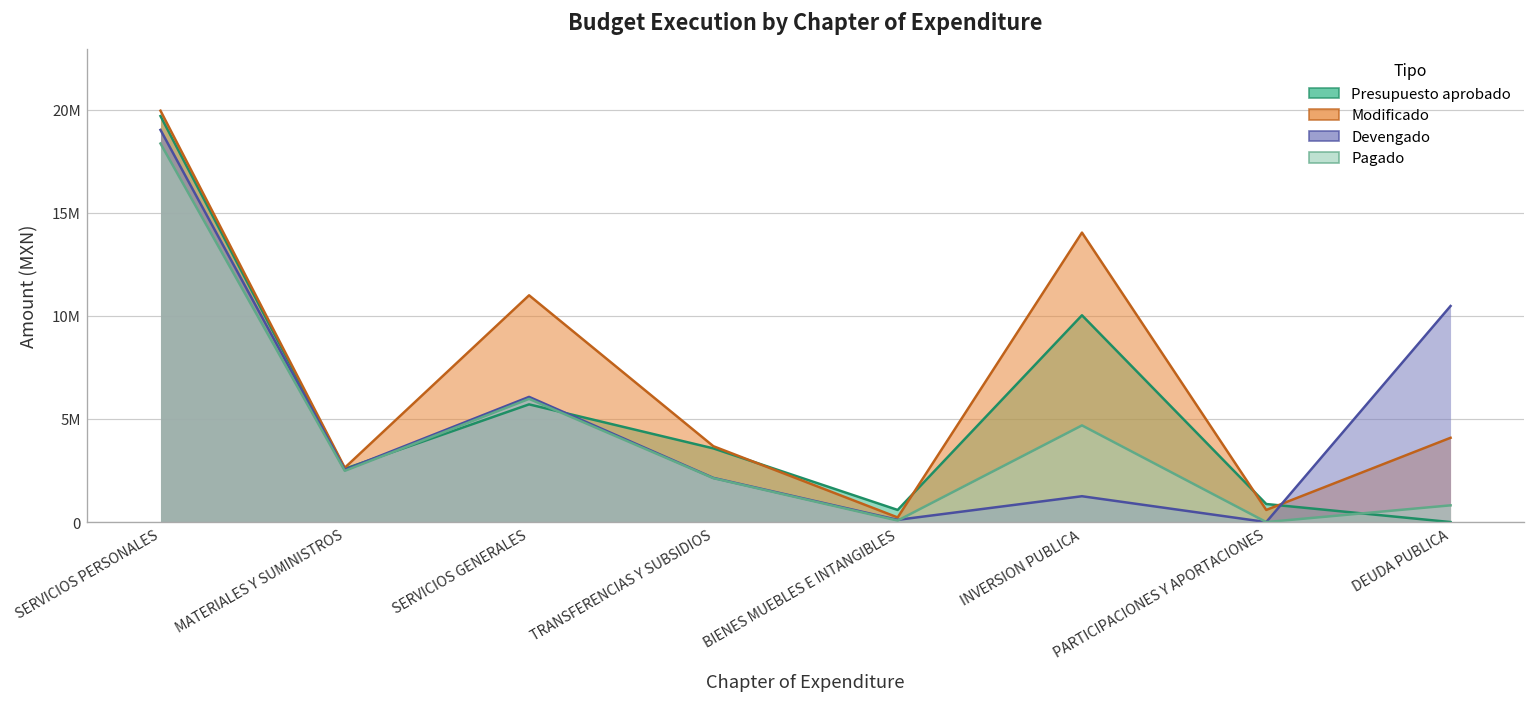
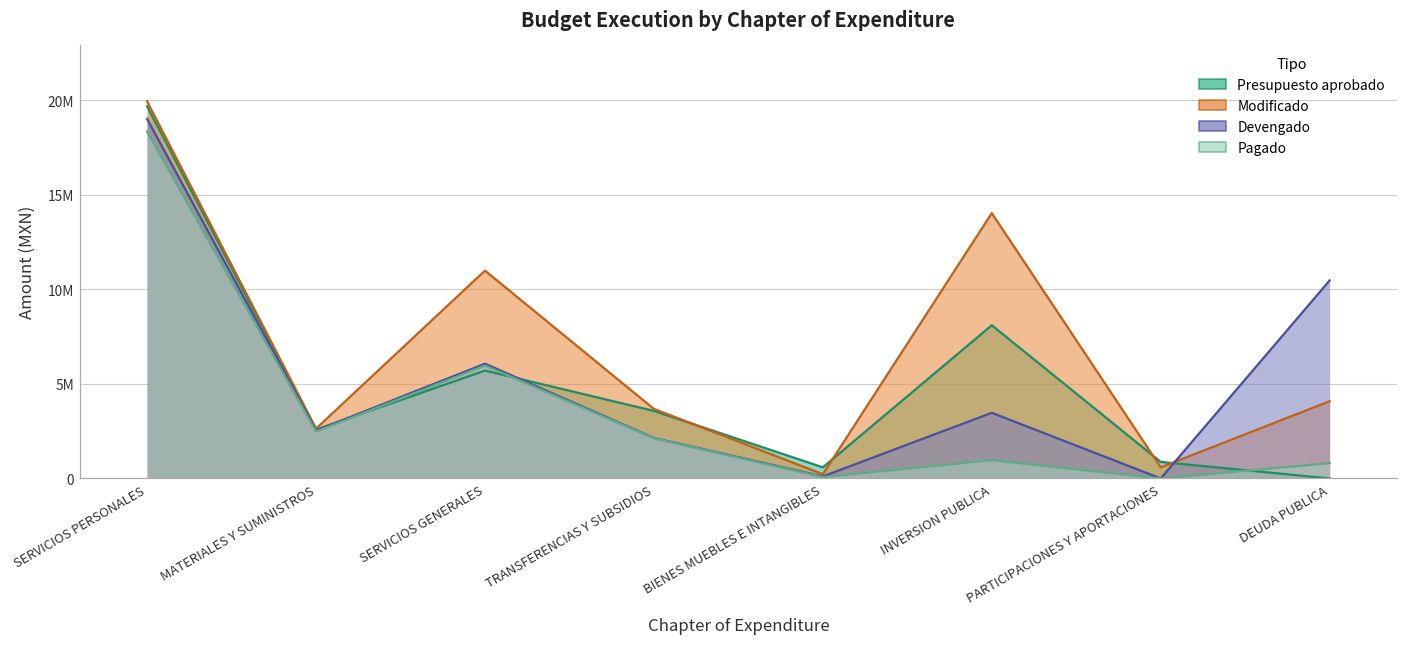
  {
    "Presupuesto aprobado": {
      "SERVICIOS PERSONALES": 19700000,
      "SERVICIOS GENERALES": 5700000,
      "BIENES MUEBLES E INTANGIBLES": 600000,
-     "INVERSION PUBLICA": 10000000,
+     "INVERSION PUBLICA": 8100000,
      "PARTICIPACIONES Y APORTACIONES": 900000,
      "DEUDA PUBLICA": 0
    },
    "Modificado": {
      "SERVICIOS PERSONALES": 19900000,
      "SERVICIOS GENERALES": 11000000,
      "INVERSION PUBLICA": 14000000,
      "PARTICIPACIONES Y APORTACIONES": 600000,
      "DEUDA PUBLICA": 4100000
    },
    "Devengado": {
      "SERVICIOS PERSONALES": 19000000,
-     "INVERSION PUBLICA": 1300000,
+     "INVERSION PUBLICA": 3500000,
      "DEUDA PUBLICA": 10500000
    },
    "Pagado": {
      "SERVICIOS PERSONALES": 18400000,
-     "INVERSION PUBLICA": 4700000,
+     "INVERSION PUBLICA": 1000000,
      "DEUDA PUBLICA": 800000
    }
  }
